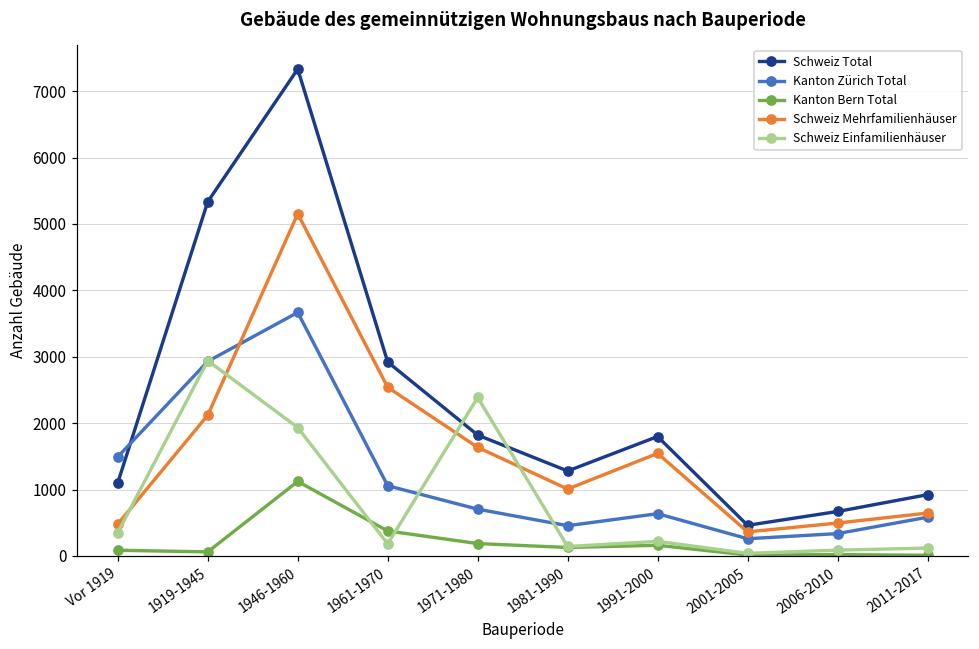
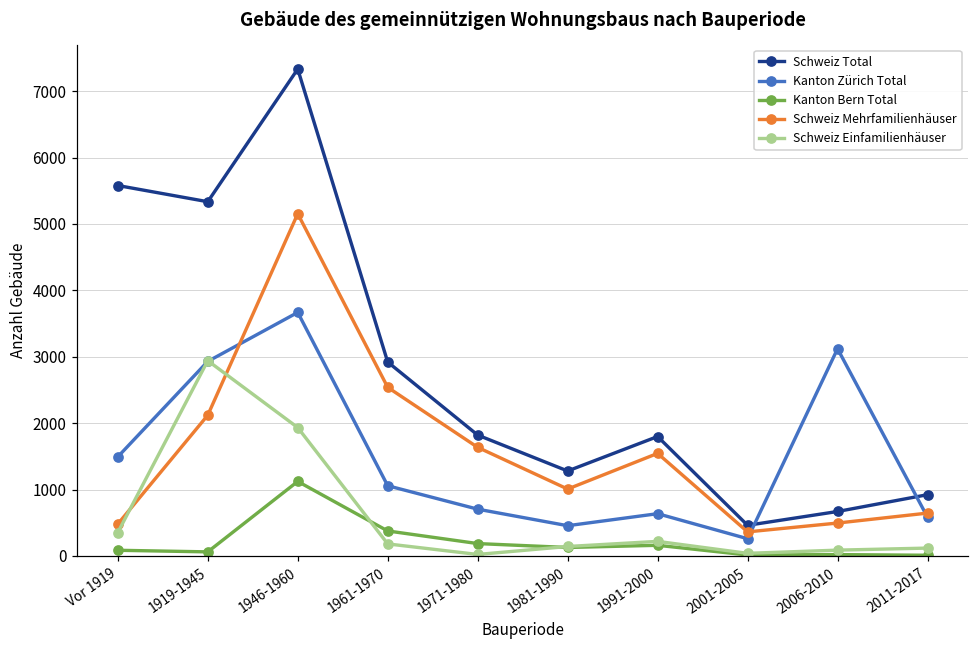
  {
    "Schweiz Total": {
-     "Vor 1919": 1100,
+     "Vor 1919": 5600,
      "1919-1945": 5300,
      "1946-1960": 7300,
      "1961-1970": 2900,
      "1971-1980": 1800,
      "1981-1990": 1300,
      "1991-2000": 1800,
      "2001-2005": 500,
      "2006-2010": 700,
      "2011-2017": 900
    },
    "Kanton Zürich Total": {
      "Vor 1919": 1500,
      "1946-1960": 3700,
      "1961-1970": 1100,
      "1971-1980": 700,
      "1981-1990": 500,
      "1991-2000": 600,
      "2001-2005": 300,
-     "2006-2010": 300,
+     "2006-2010": 3100,
      "2011-2017": 600
    },
    "Kanton Bern Total": {
      "Vor 1919": 100,
      "1919-1945": 100,
      "1946-1960": 1100,
      "1961-1970": 400,
      "1971-1980": 200,
      "1991-2000": 200,
      "2006-2010": 0,
      "2011-2017": 0
    },
    "Schweiz Mehrfamilienhäuser": {
      "Vor 1919": 500,
      "1919-1945": 2100,
      "1946-1960": 5200,
      "1961-1970": 2500,
      "1971-1980": 1600,
      "1981-1990": 1000,
      "1991-2000": 1500,
      "2001-2005": 400,
      "2006-2010": 500,
      "2011-2017": 600
    },
    "Schweiz Einfamilienhäuser": {
      "Vor 1919": 400,
      "1946-1960": 1900,
      "1961-1970": 200,
-     "1971-1980": 2400,
+     "1971-1980": 0,
      "1991-2000": 200,
      "2006-2010": 100,
      "2011-2017": 100
    }
  }
